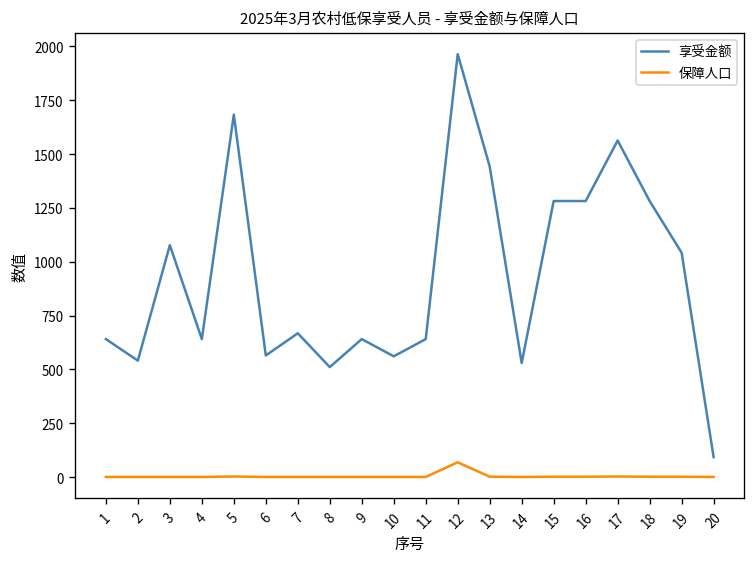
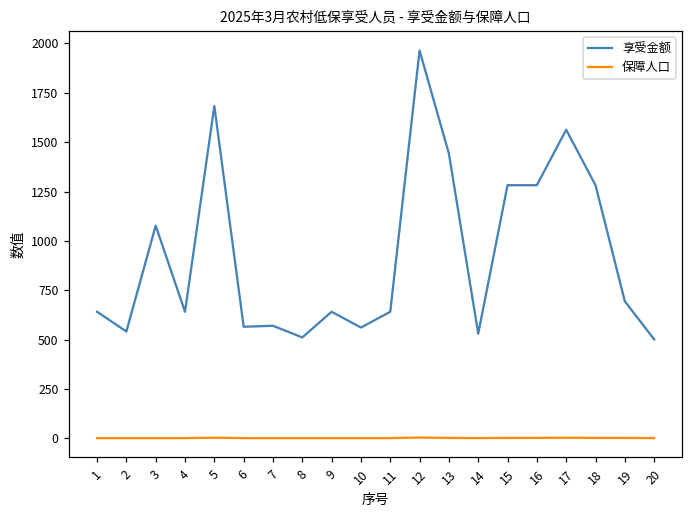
  {
    "享受金额": {
      "1": 640,
      "2": 540,
      "3": 1080,
      "4": 640,
      "5": 1680,
      "6": 570,
-     "7": 670,
+     "7": 570,
      "8": 510,
      "9": 640,
      "10": 560,
      "11": 640,
      "12": 1960,
      "13": 1440,
      "14": 530,
      "15": 1280,
      "16": 1280,
      "17": 1560,
      "18": 1280,
-     "19": 1040,
-     "20": 90
+     "19": 690,
+     "20": 500
    },
    "保障人口": {
      "1": 0,
      "2": 0,
      "3": 0,
      "4": 0,
      "5": 0,
      "6": 0,
      "7": 0,
      "8": 0,
      "9": 0,
      "10": 0,
      "11": 0,
-     "12": 70,
+     "12": 0,
      "13": 0,
      "14": 0,
      "15": 0,
      "16": 0,
      "17": 0,
      "18": 0,
      "19": 0,
      "20": 0
    }
  }
